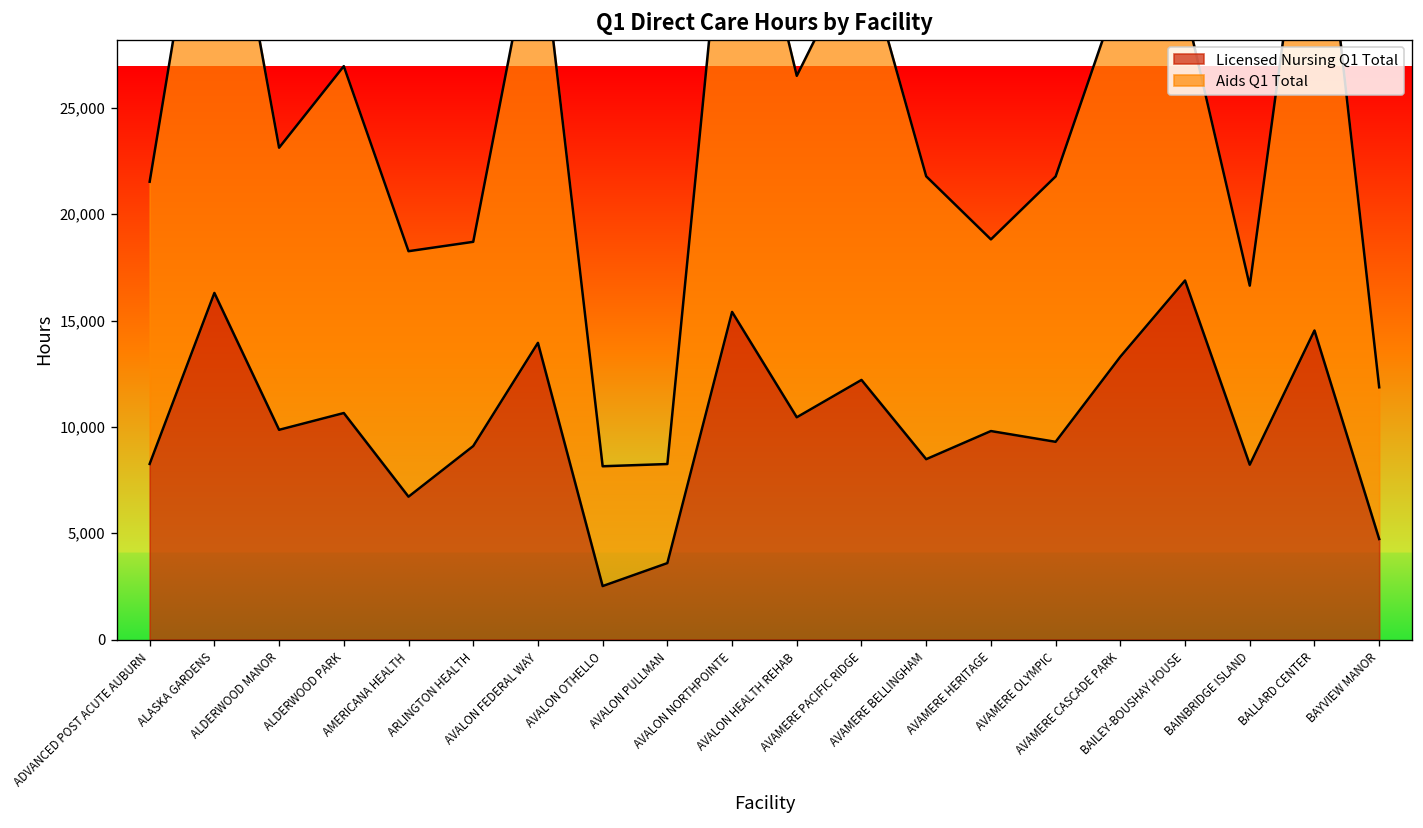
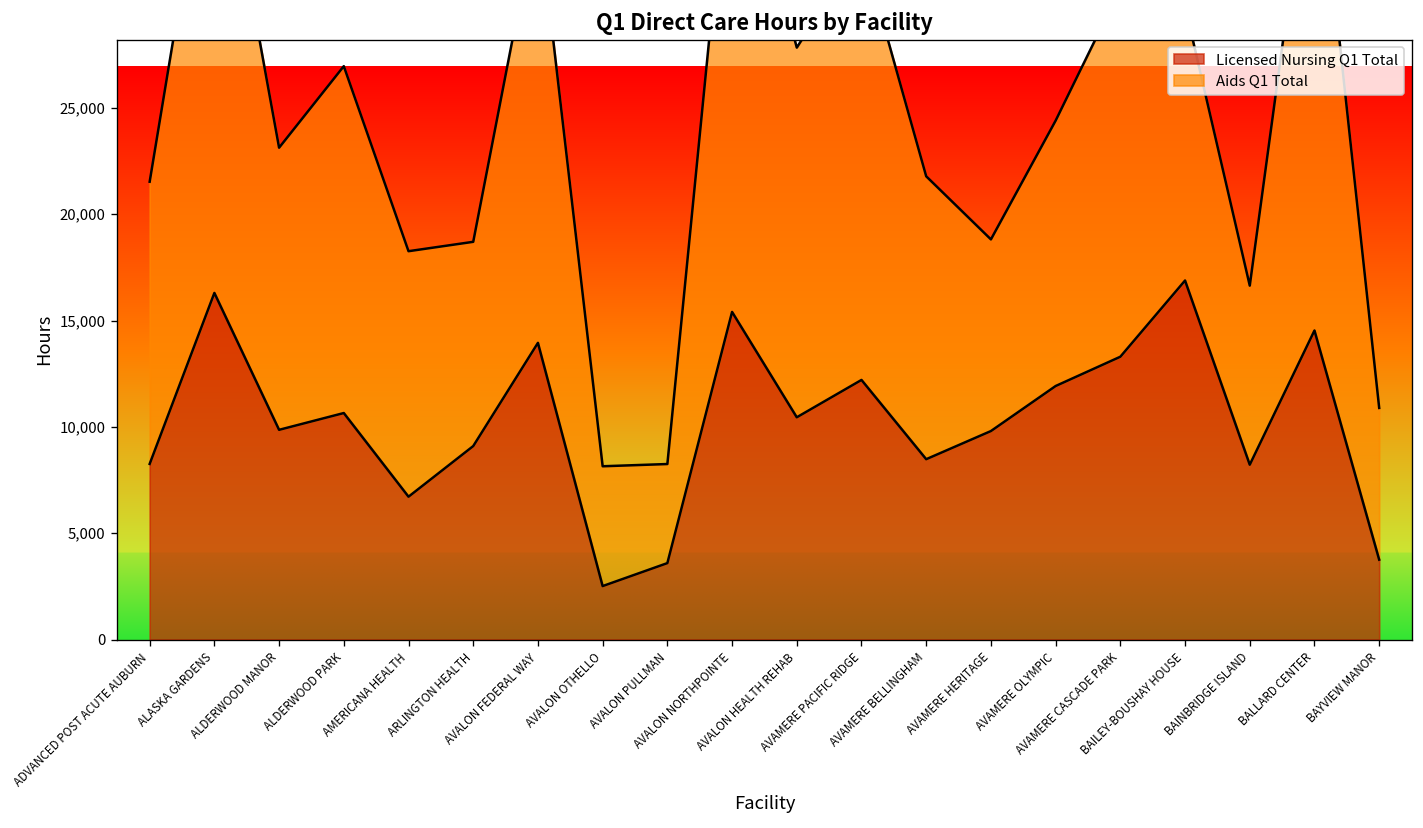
  {
    "Licensed Nursing Q1 Total": {
      "ADVANCED POST ACUTE AUBURN": "8,300",
      "ALASKA GARDENS": "16,300",
      "ALDERWOOD MANOR": "9,900",
      "ALDERWOOD PARK": "10,700",
      "AMERICANA HEALTH": "6,700",
      "ARLINGTON HEALTH": "9,100",
      "AVALON FEDERAL WAY": "13,900",
      "AVALON OTHELLO": "2,500",
      "AVALON PULLMAN": "3,600",
      "AVALON NORTHPOINTE": "15,400",
      "AVALON HEALTH REHAB": "10,500",
      "AVAMERE PACIFIC RIDGE": "12,200",
      "AVAMERE BELLINGHAM": "8,500",
      "AVAMERE HERITAGE": "9,800",
-     "AVAMERE OLYMPIC": "9,300",
+     "AVAMERE OLYMPIC": "11,900",
      "AVAMERE CASCADE PARK": "13,300",
      "BAILEY-BOUSHAY HOUSE": "16,900",
      "BAINBRIDGE ISLAND": "8,200",
      "BALLARD CENTER": "14,500",
-     "BAYVIEW MANOR": "4,700"
+     "BAYVIEW MANOR": "3,800"
    },
    "Aids Q1 Total": {
      "ADVANCED POST ACUTE AUBURN": "13,300",
      "ALDERWOOD MANOR": "13,300",
      "ALDERWOOD PARK": "16,300",
      "AMERICANA HEALTH": "11,500",
      "ARLINGTON HEALTH": "9,600",
      "AVALON OTHELLO": "5,600",
      "AVALON PULLMAN": "4,700",
-     "AVALON HEALTH REHAB": "16,100",
+     "AVALON HEALTH REHAB": "17,400",
      "AVAMERE BELLINGHAM": "13,300",
      "AVAMERE HERITAGE": "9,000",
      "AVAMERE OLYMPIC": "12,500",
      "BAINBRIDGE ISLAND": "8,400",
      "BAYVIEW MANOR": "7,100"
    }
  }
